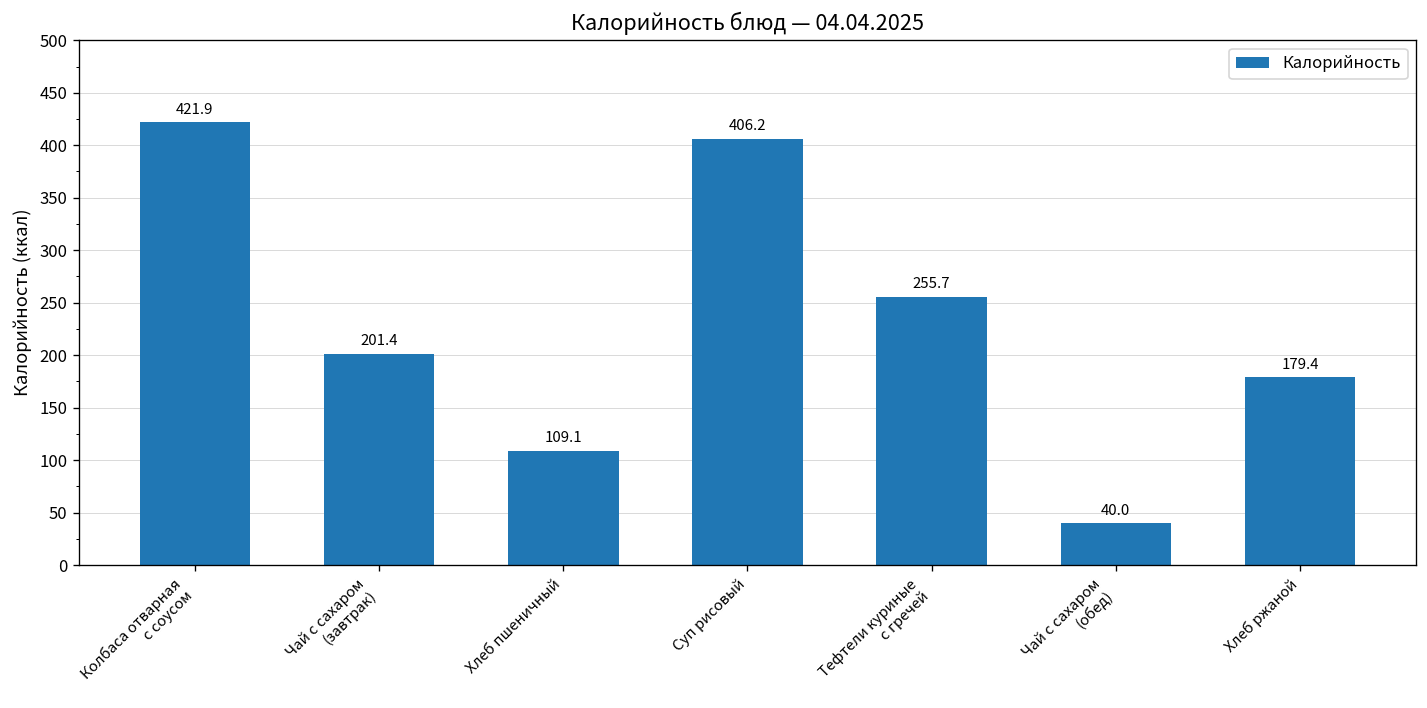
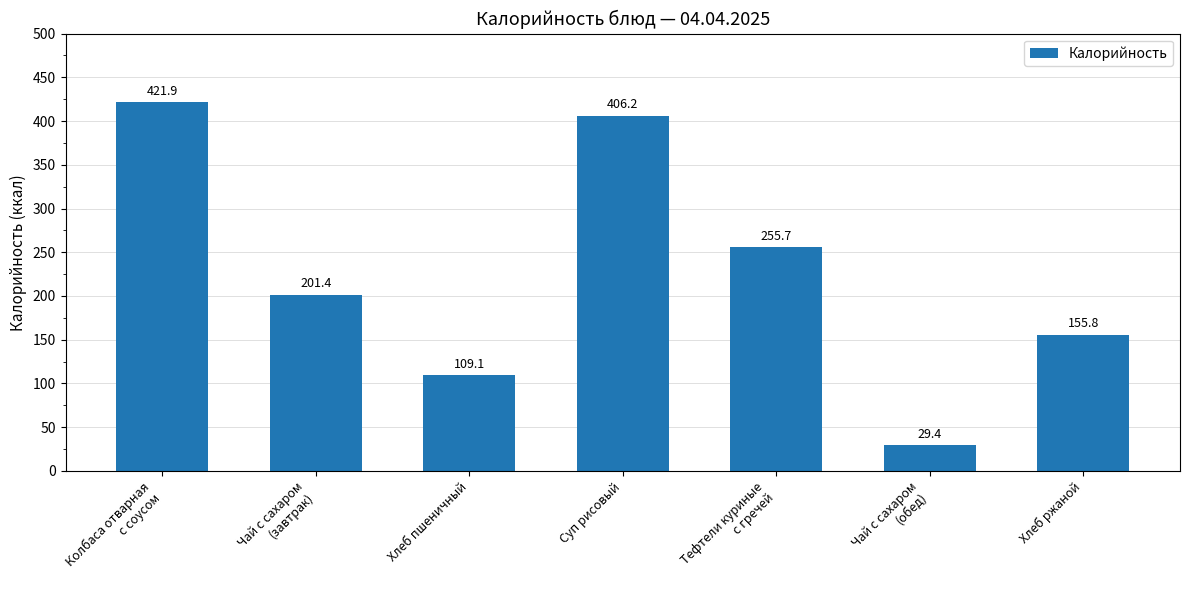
  {
    "Колбаса отварная с соусом": 421.9,
    "Чай с сахаром (завтрак)": 201.4,
    "Хлеб пшеничный": 109.1,
    "Суп рисовый": 406.2,
    "Тефтели куриные с гречей": 255.7,
-   "Чай с сахаром (обед)": 40.0,
-   "Хлеб ржаной": 179.4
+   "Чай с сахаром (обед)": 29.4,
+   "Хлеб ржаной": 155.8
  }
